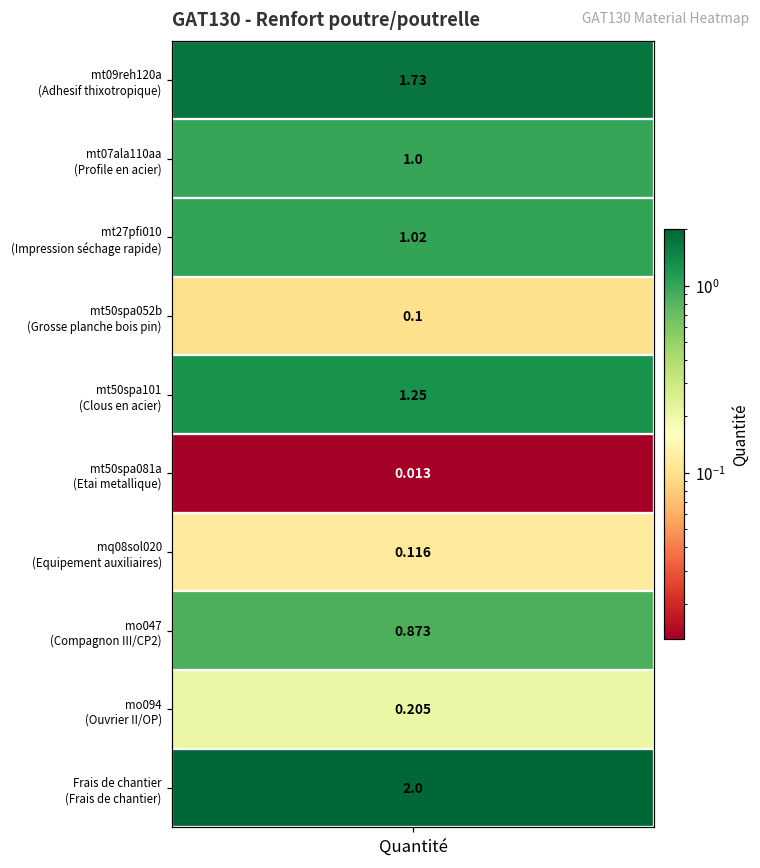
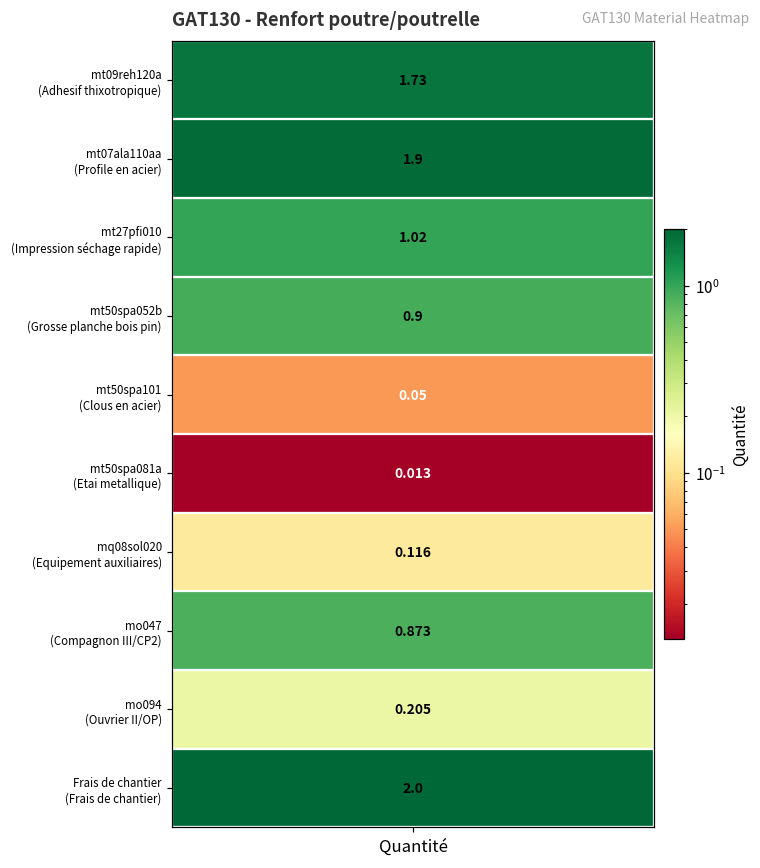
  {
    "mt09reh120a (Adhesif thixotropique)": {
      "Quantité": 1.73
    },
    "mt07ala110aa (Profile en acier)": {
-     "Quantité": 1.0
+     "Quantité": 1.9
    },
    "mt27pfi010 (Impression séchage rapide)": {
      "Quantité": 1.02
    },
    "mt50spa052b (Grosse planche bois pin)": {
-     "Quantité": 0.1
+     "Quantité": 0.9
    },
    "mt50spa101 (Clous en acier)": {
-     "Quantité": 1.25
+     "Quantité": 0.05
    },
    "mt50spa081a (Etai metallique)": {
      "Quantité": 0.013
    },
    "mq08sol020 (Equipement auxiliaires)": {
      "Quantité": 0.116
    },
    "mo047 (Compagnon III/CP2)": {
      "Quantité": 0.873
    },
    "mo094 (Ouvrier II/OP)": {
      "Quantité": 0.205
    },
    "Frais de chantier (Frais de chantier)": {
      "Quantité": 2.0
    }
  }
